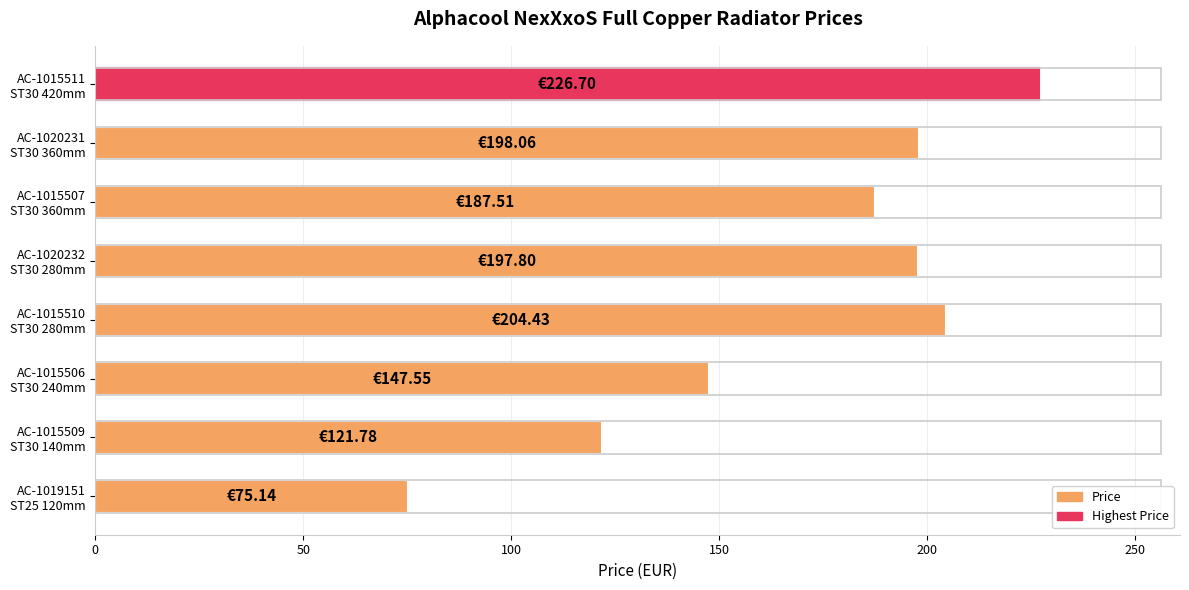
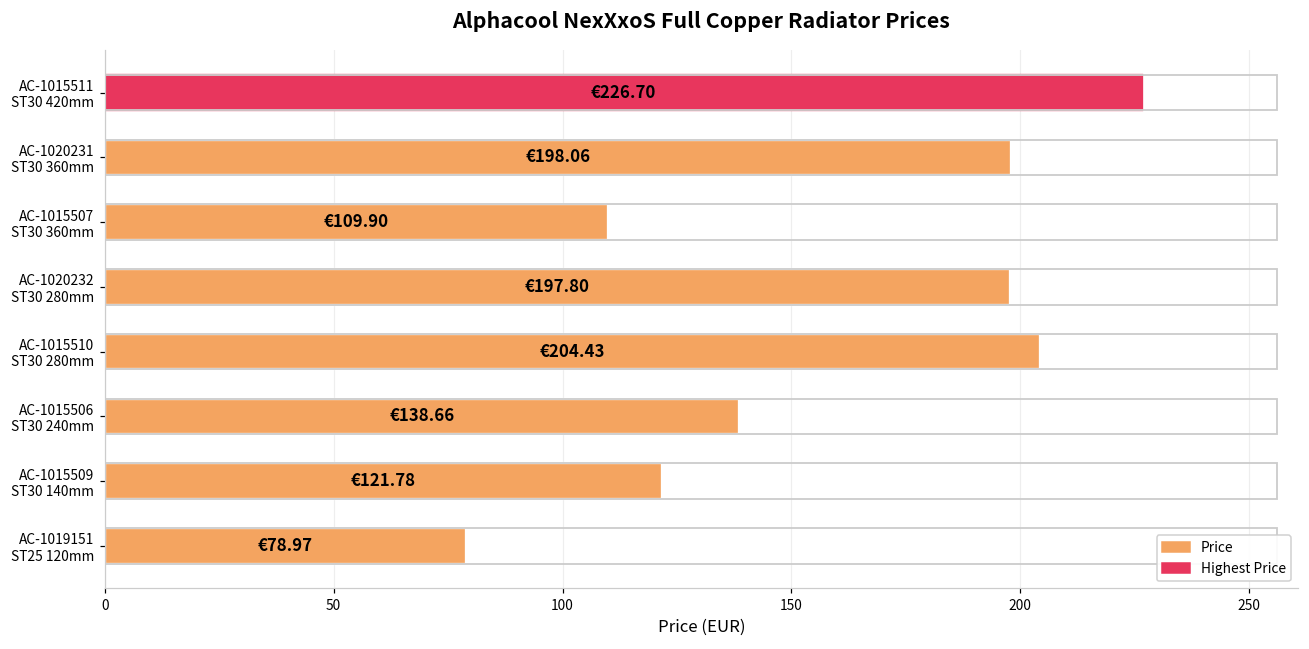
  {
    "AC-1015511 ST30 420mm": "€226.70",
    "AC-1020231 ST30 360mm": "€198.06",
-   "AC-1015507 ST30 360mm": "€187.51",
+   "AC-1015507 ST30 360mm": "€109.90",
    "AC-1020232 ST30 280mm": "€197.80",
    "AC-1015510 ST30 280mm": "€204.43",
-   "AC-1015506 ST30 240mm": "€147.55",
+   "AC-1015506 ST30 240mm": "€138.66",
    "AC-1015509 ST30 140mm": "€121.78",
-   "AC-1019151 ST25 120mm": "€75.14"
+   "AC-1019151 ST25 120mm": "€78.97"
  }
